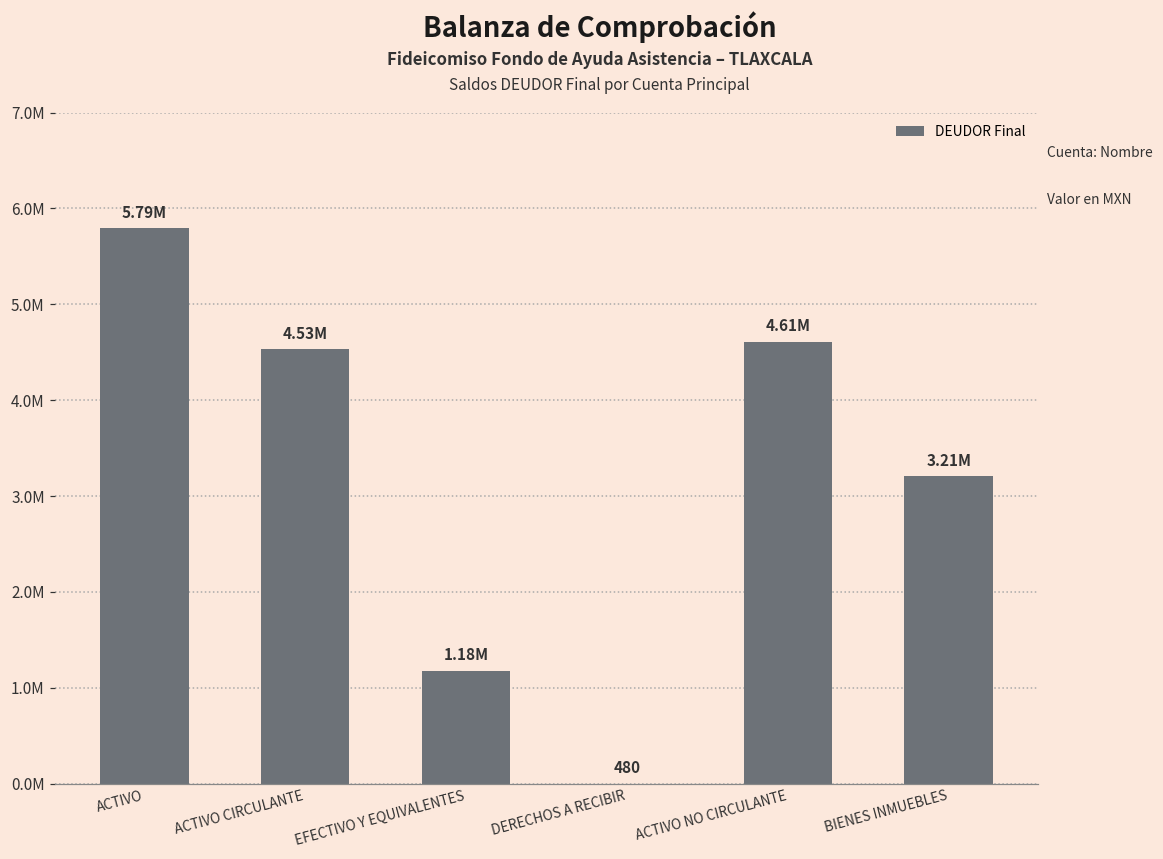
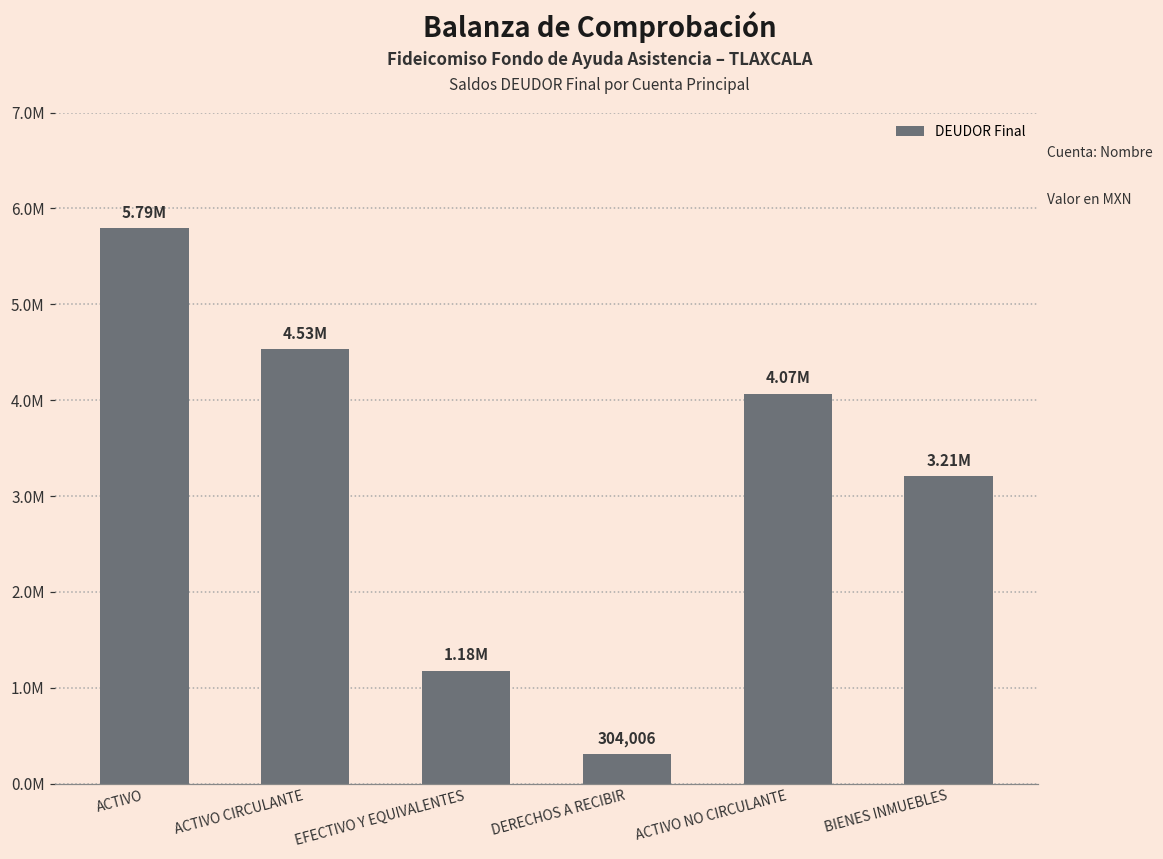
  {
    "ACTIVO": "5.79M",
    "ACTIVO CIRCULANTE": "4.53M",
    "EFECTIVO Y EQUIVALENTES": "1.18M",
-   "DERECHOS A RECIBIR": "480",
-   "ACTIVO NO CIRCULANTE": "4.61M",
+   "DERECHOS A RECIBIR": "304,006",
+   "ACTIVO NO CIRCULANTE": "4.07M",
    "BIENES INMUEBLES": "3.21M"
  }
